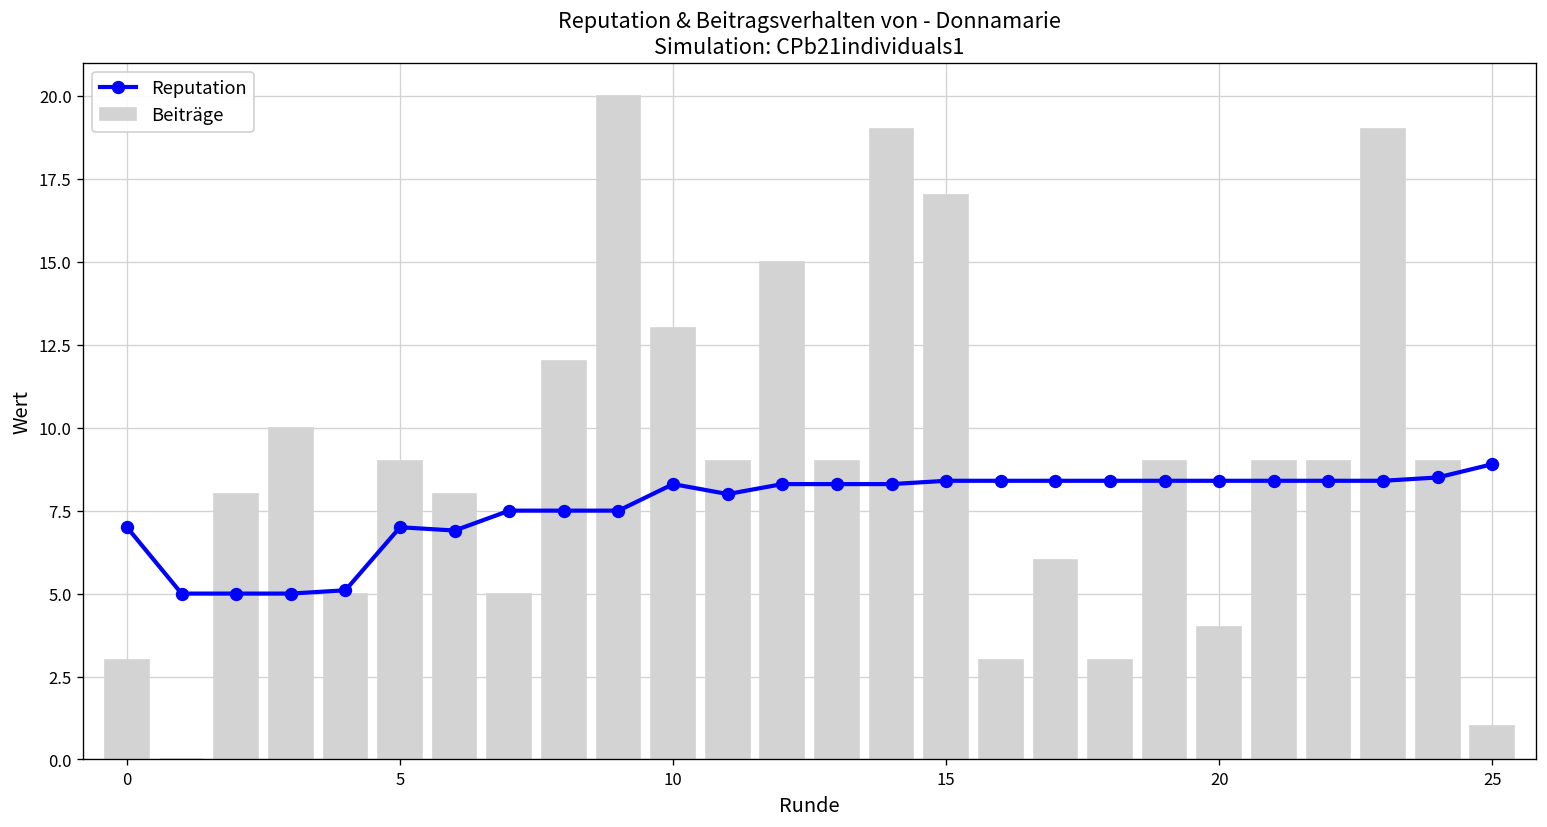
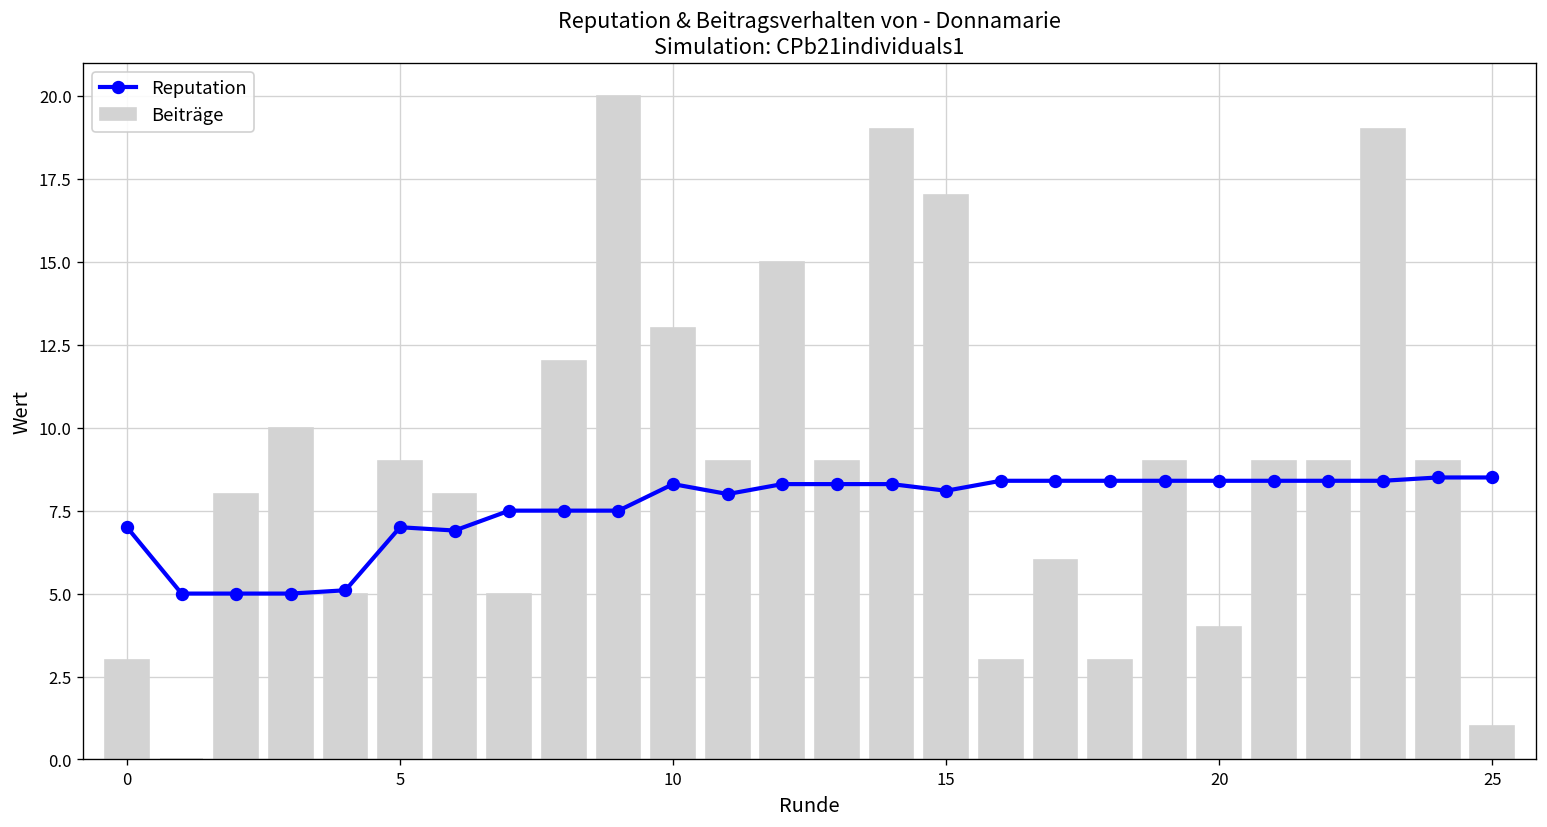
  {
    "Reputation": {
      "0": 7.0,
      "5": 7.0,
      "10": 8.3,
-     "15": 8.4,
+     "15": 8.1,
      "20": 8.4,
-     "25": 8.9
+     "25": 8.5
    },
    "Beiträge": {
      "0": 3.0,
      "5": 9.0,
      "10": 13.0,
      "15": 17.0,
      "20": 4.0,
      "25": 1.0
    }
  }
